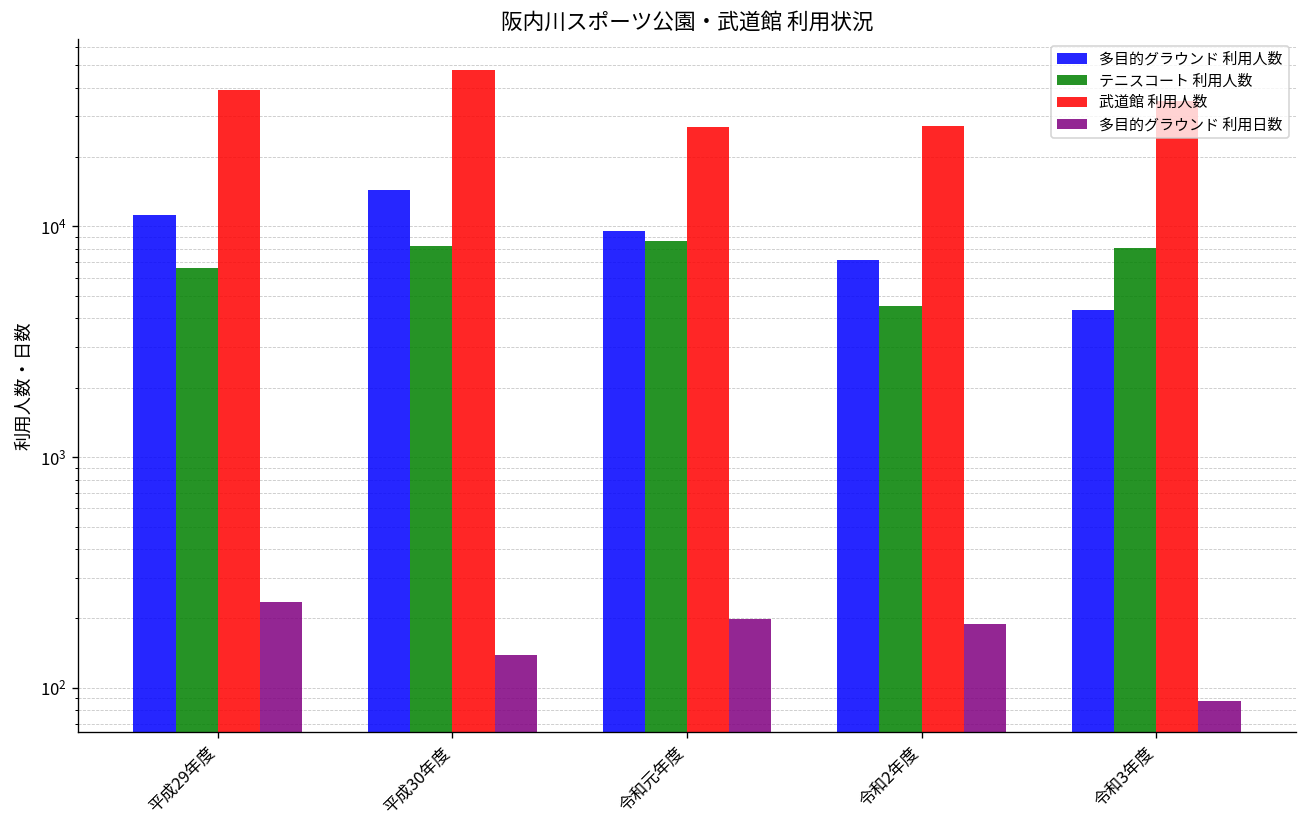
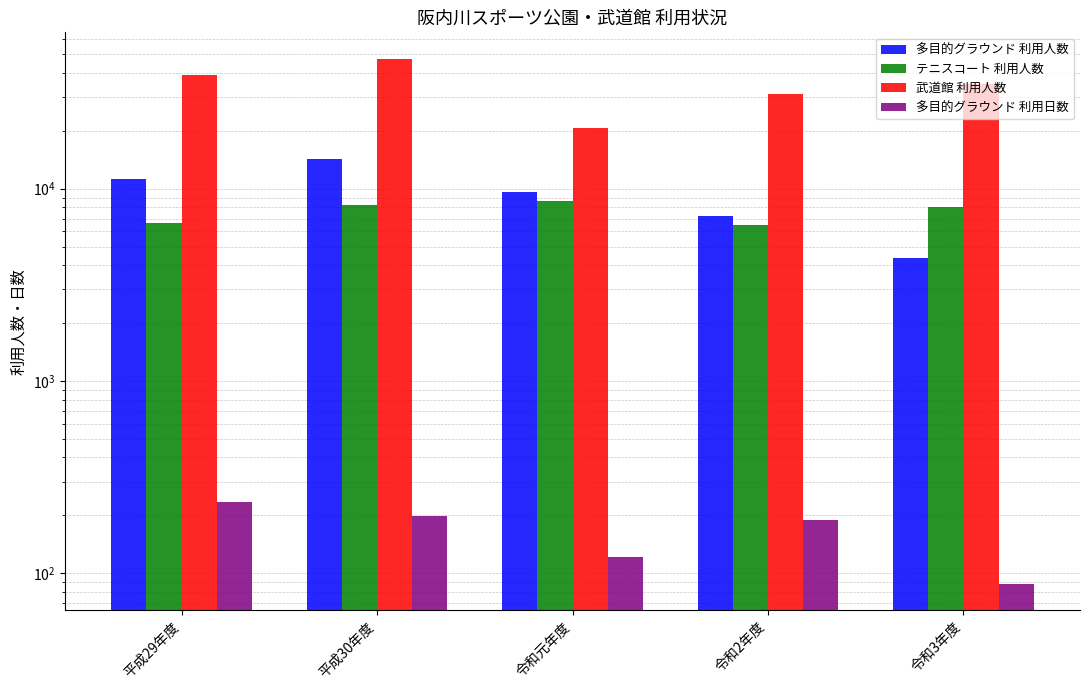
  {
    "多目的グラウンド 利用人数": {
      "平成29年度": 11000,
      "平成30年度": 14000,
      "令和元年度": 10000,
      "令和2年度": 7200,
      "令和3年度": 4400
    },
    "テニスコート 利用人数": {
      "平成29年度": 6600,
      "平成30年度": 8200,
      "令和元年度": 9000,
-     "令和2年度": 4500,
+     "令和2年度": 6500,
      "令和3年度": 8100
    },
    "武道館 利用人数": {
      "平成29年度": 39000,
      "平成30年度": 48000,
-     "令和元年度": 27000,
-     "令和2年度": 27000
+     "令和元年度": 21000,
+     "令和2年度": 31000
    },
    "多目的グラウンド 利用日数": {
      "平成29年度": 240,
-     "平成30年度": 140,
-     "令和元年度": 200,
+     "平成30年度": 200,
+     "令和元年度": 120,
      "令和2年度": 190,
      "令和3年度": 90
    }
  }
